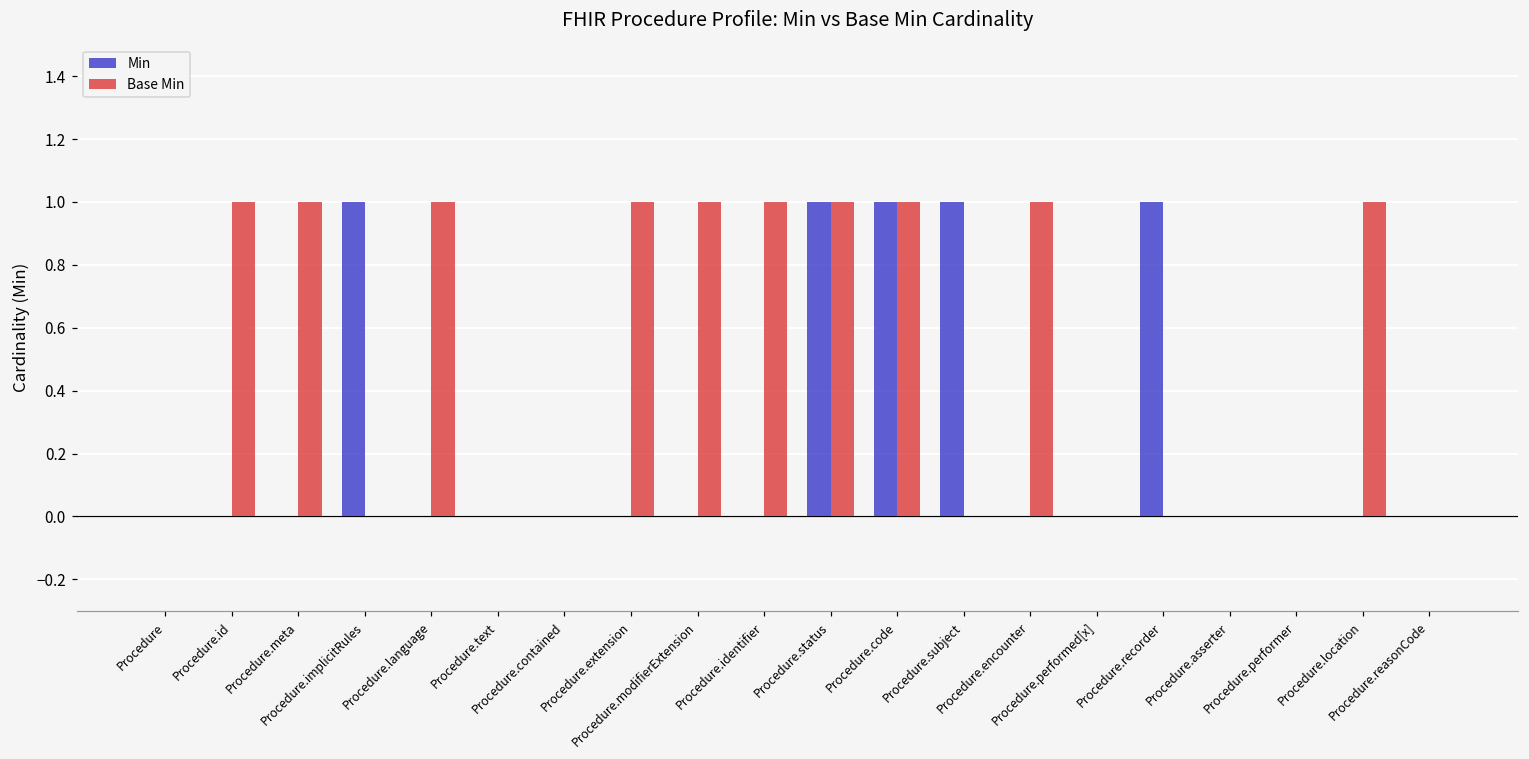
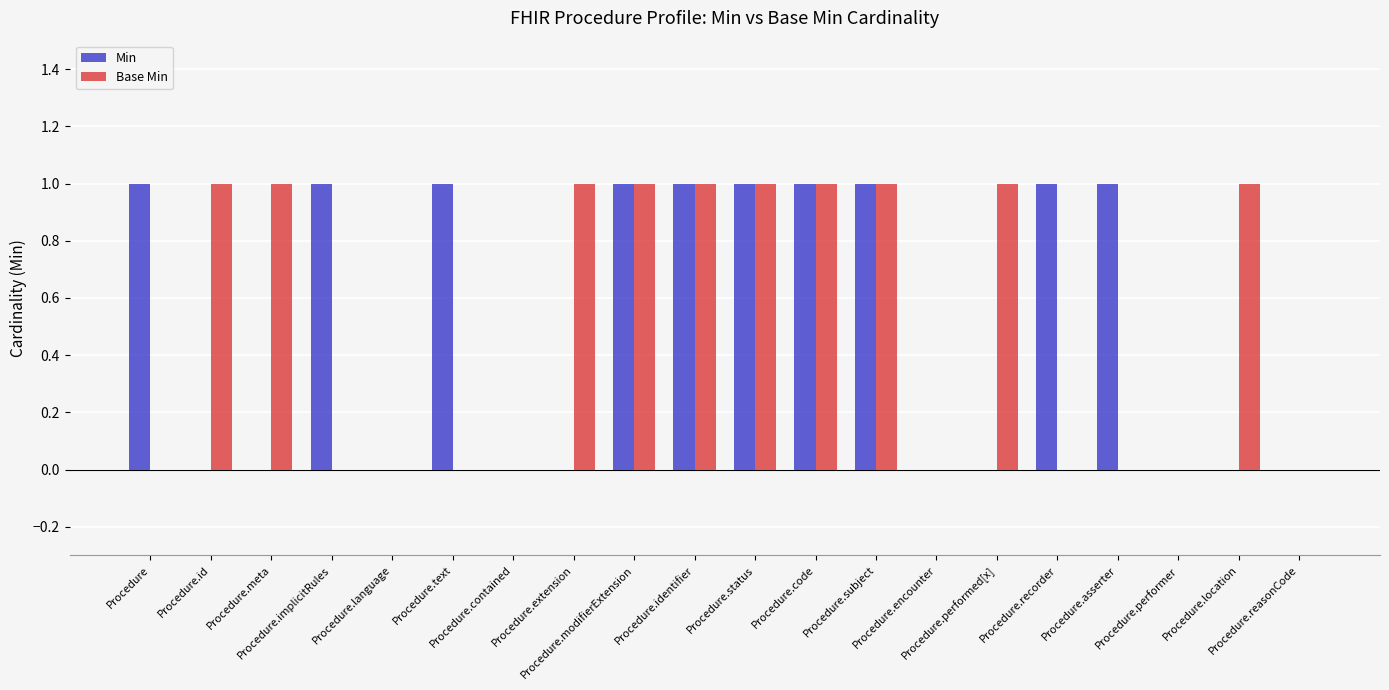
  {
    "Min": {
-     "Procedure": 0,
+     "Procedure": 1,
      "Procedure.id": 0,
      "Procedure.meta": 0,
      "Procedure.implicitRules": 1,
      "Procedure.language": 0,
-     "Procedure.text": 0,
+     "Procedure.text": 1,
      "Procedure.contained": 0,
      "Procedure.extension": 0,
-     "Procedure.modifierExtension": 0,
-     "Procedure.identifier": 0,
+     "Procedure.modifierExtension": 1,
+     "Procedure.identifier": 1,
      "Procedure.status": 1,
      "Procedure.code": 1,
      "Procedure.subject": 1,
      "Procedure.encounter": 0,
      "Procedure.performed[x]": 0,
      "Procedure.recorder": 1,
-     "Procedure.asserter": 0,
+     "Procedure.asserter": 1,
      "Procedure.performer": 0,
      "Procedure.location": 0,
      "Procedure.reasonCode": 0
    },
    "Base Min": {
      "Procedure": 0,
      "Procedure.id": 1,
      "Procedure.meta": 1,
      "Procedure.implicitRules": 0,
-     "Procedure.language": 1,
+     "Procedure.language": 0,
      "Procedure.text": 0,
      "Procedure.contained": 0,
      "Procedure.extension": 1,
      "Procedure.modifierExtension": 1,
      "Procedure.identifier": 1,
      "Procedure.status": 1,
      "Procedure.code": 1,
-     "Procedure.subject": 0,
-     "Procedure.encounter": 1,
-     "Procedure.performed[x]": 0,
+     "Procedure.subject": 1,
+     "Procedure.encounter": 0,
+     "Procedure.performed[x]": 1,
      "Procedure.recorder": 0,
      "Procedure.asserter": 0,
      "Procedure.performer": 0,
      "Procedure.location": 1,
      "Procedure.reasonCode": 0
    }
  }
